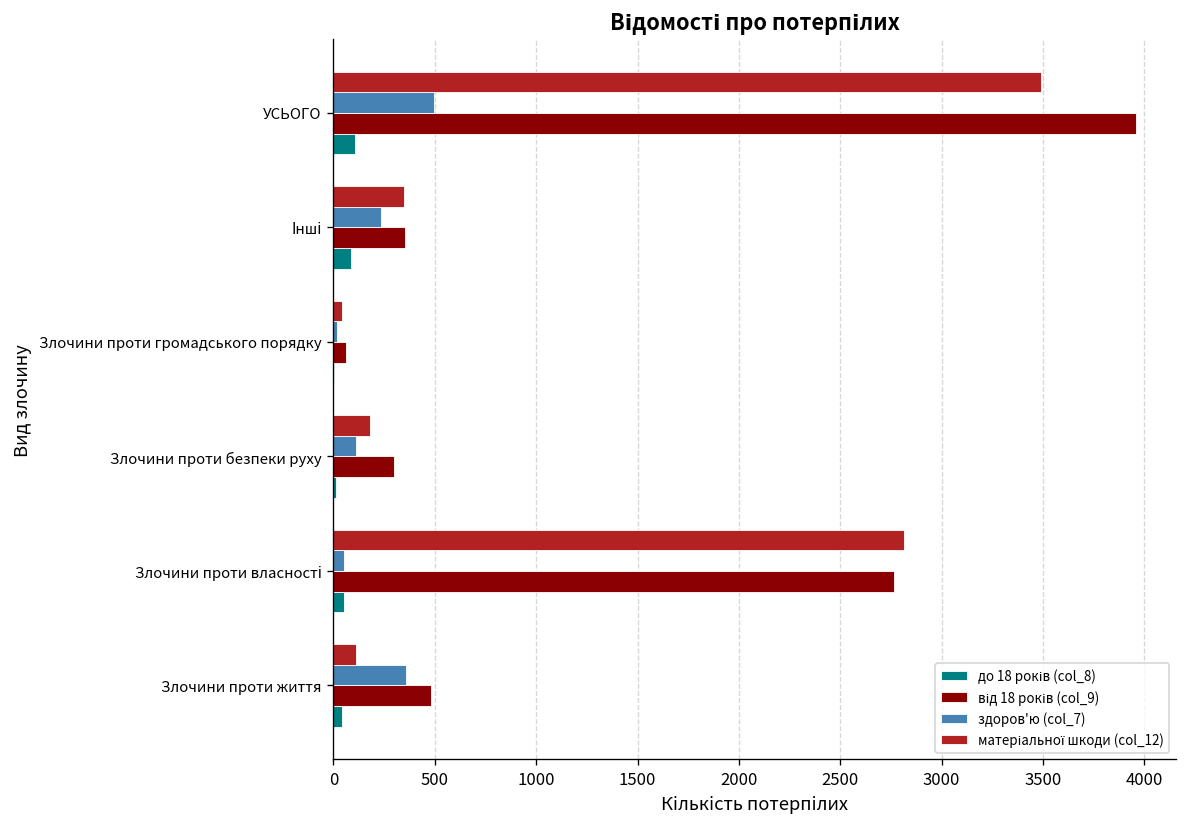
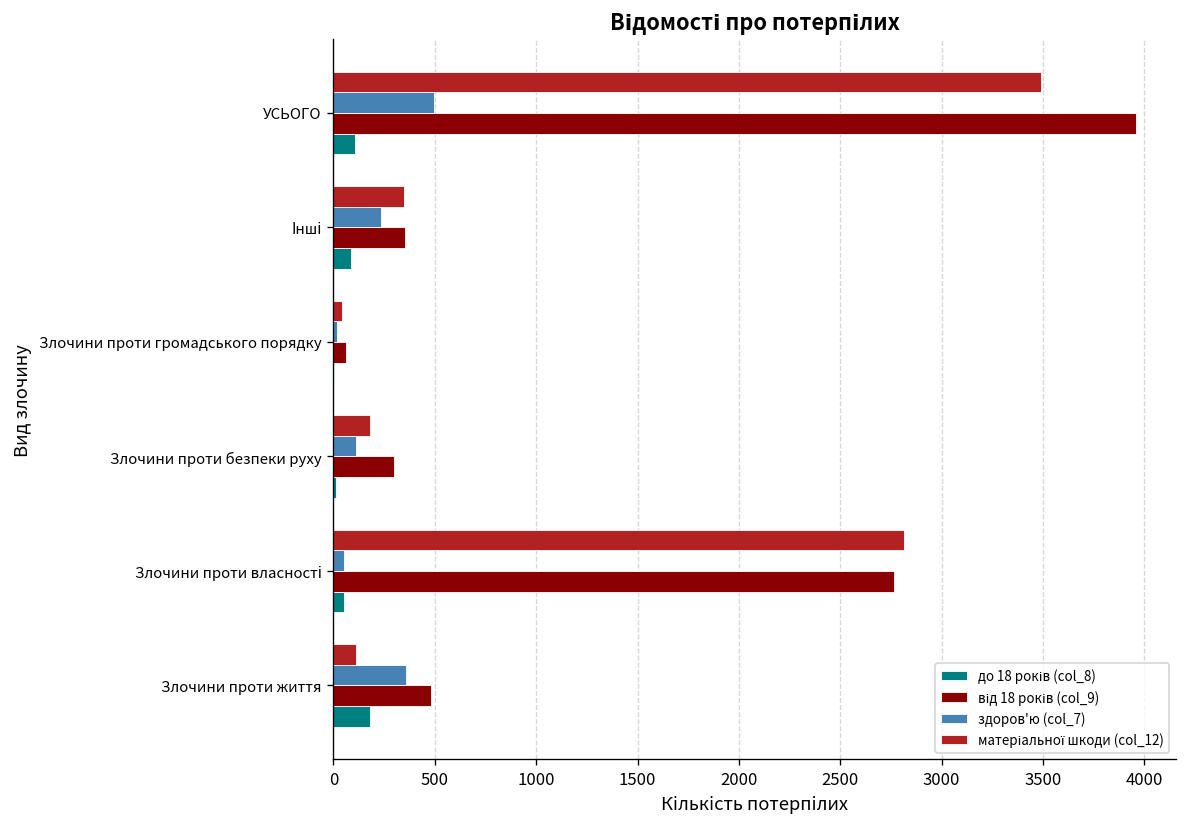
  {
    "до 18 років (col_8)": {
      "УСЬОГО": 110,
      "Інші": 90,
      "Злочини проти власності": 50,
-     "Злочини проти життя": 40
+     "Злочини проти життя": 180
    },
    "від 18 років (col_9)": {
      "УСЬОГО": 3960,
      "Інші": 360,
      "Злочини проти громадського порядку": 60,
      "Злочини проти безпеки руху": 300,
      "Злочини проти власності": 2760,
      "Злочини проти життя": 480
    },
    "здоров'ю (col_7)": {
      "УСЬОГО": 490,
      "Інші": 240,
      "Злочини проти громадського порядку": 20,
      "Злочини проти безпеки руху": 110,
      "Злочини проти власності": 50,
      "Злочини проти життя": 360
    },
    "матеріальної шкоди (col_12)": {
      "УСЬОГО": 3490,
      "Інші": 350,
      "Злочини проти громадського порядку": 40,
      "Злочини проти безпеки руху": 180,
      "Злочини проти власності": 2810,
      "Злочини проти життя": 110
    }
  }
